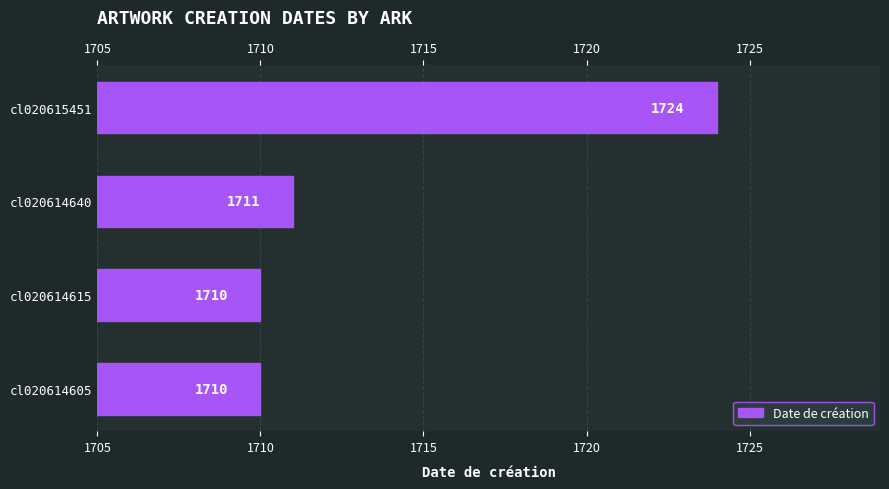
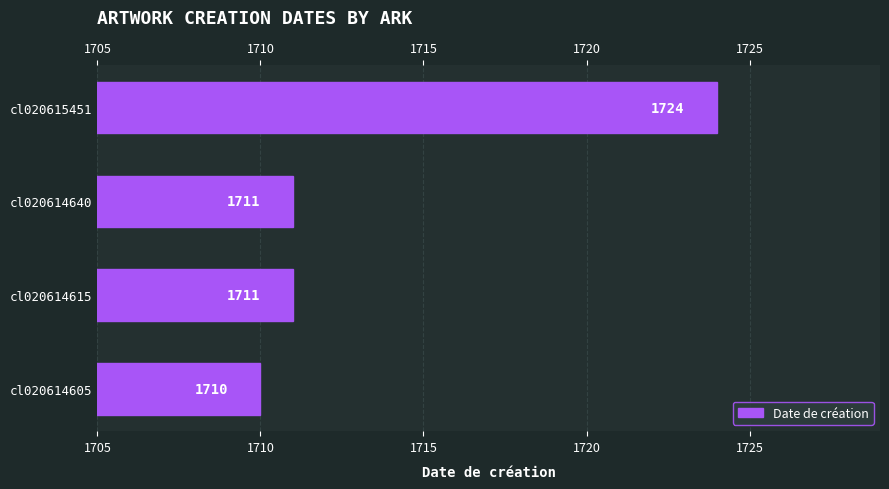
  {
    "cl020615451": 1724,
    "cl020614640": 1711,
-   "cl020614615": 1710,
+   "cl020614615": 1711,
    "cl020614605": 1710
  }
